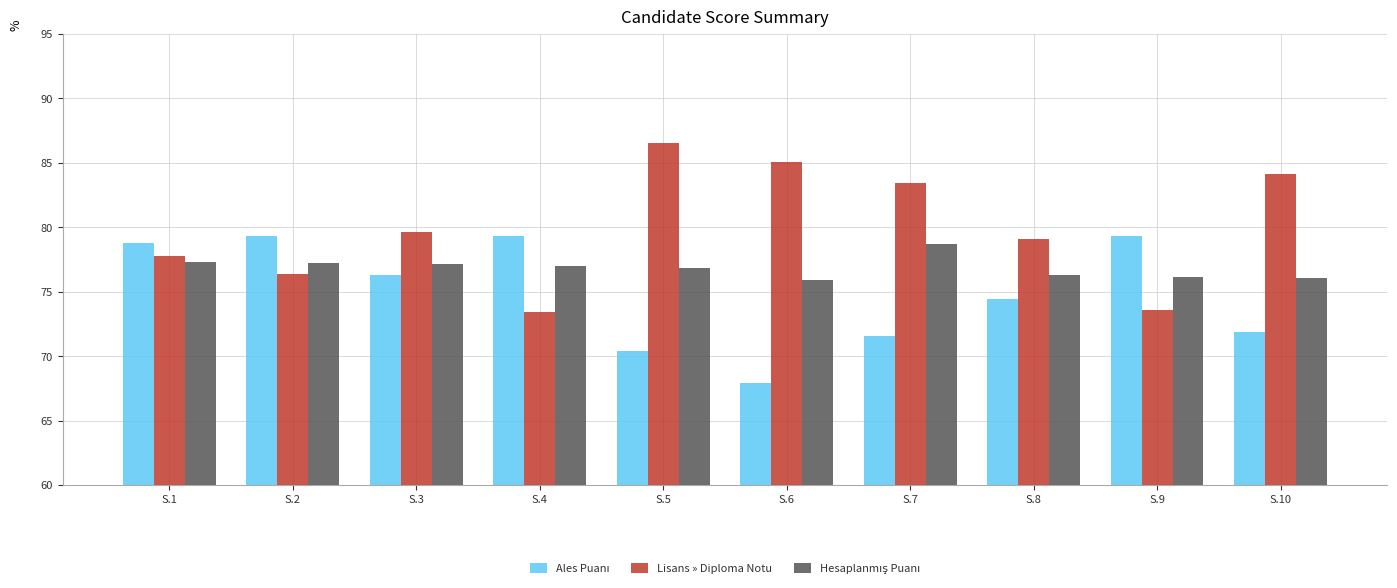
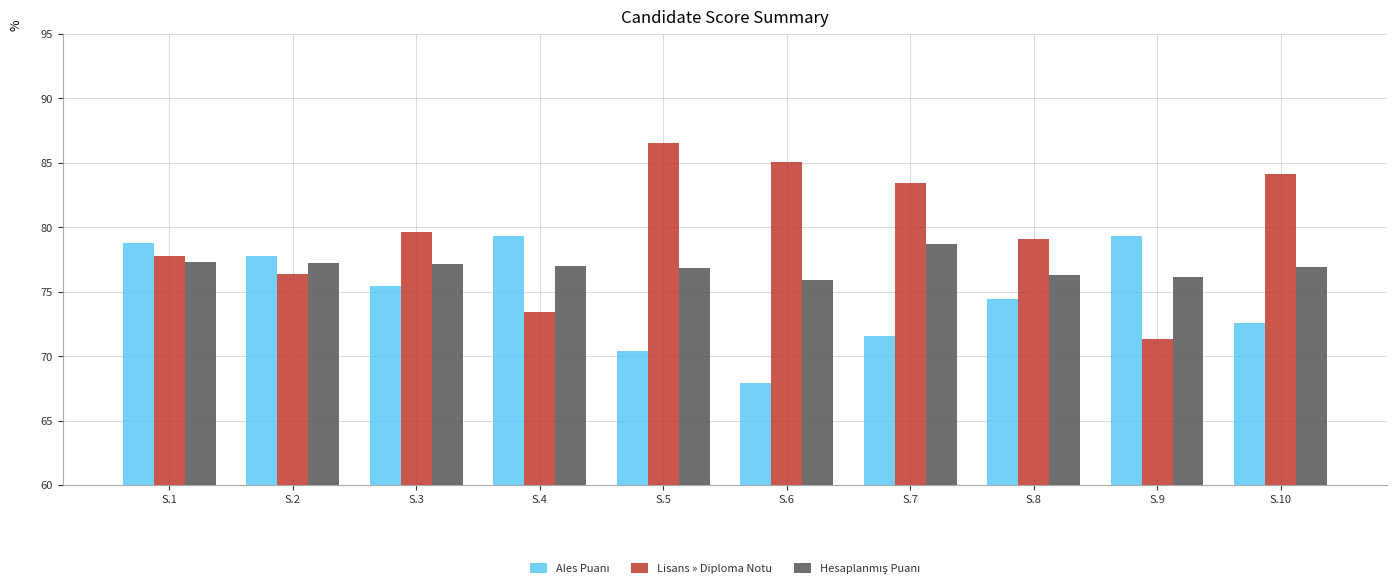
  {
    "Ales Puanı": {
      "S.1": 78.8,
-     "S.2": 79.3,
-     "S.3": 76.3,
+     "S.2": 77.8,
+     "S.3": 75.5,
      "S.4": 79.3,
      "S.5": 70.4,
      "S.6": 68.0,
      "S.7": 71.6,
      "S.8": 74.4,
      "S.9": 79.3,
-     "S.10": 71.9
+     "S.10": 72.6
    },
    "Lisans » Diploma Notu": {
      "S.1": 77.8,
      "S.2": 76.4,
      "S.3": 79.6,
      "S.4": 73.4,
      "S.5": 86.5,
      "S.6": 85.1,
      "S.7": 83.4,
      "S.8": 79.1,
-     "S.9": 73.6,
+     "S.9": 71.3,
      "S.10": 84.1
    },
    "Hesaplanmış Puanı": {
      "S.1": 77.3,
      "S.2": 77.2,
      "S.3": 77.1,
      "S.4": 77.0,
      "S.5": 76.8,
      "S.6": 75.9,
      "S.7": 78.7,
      "S.8": 76.3,
      "S.9": 76.1,
-     "S.10": 76.1
+     "S.10": 76.9
    }
  }
